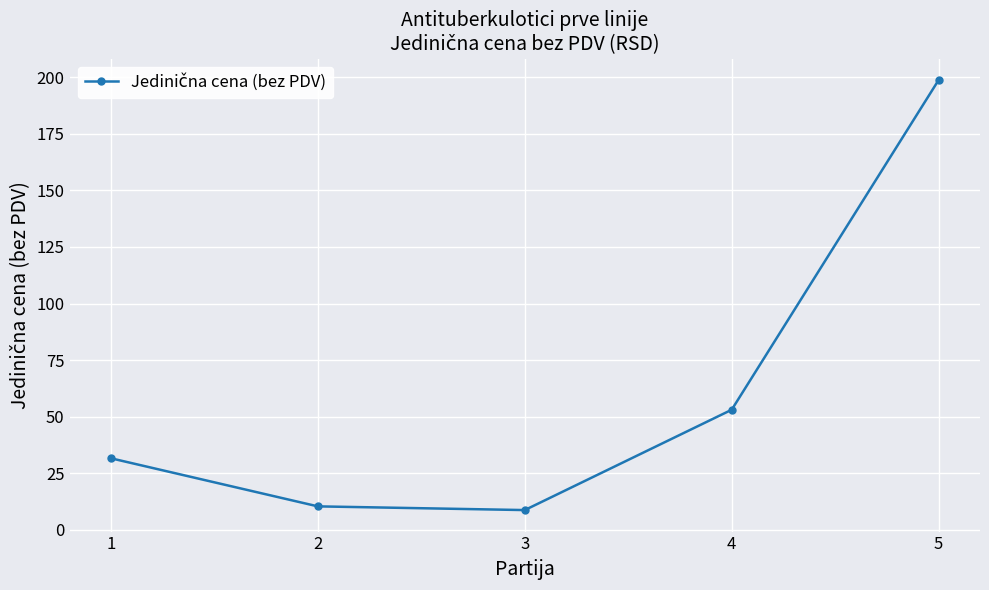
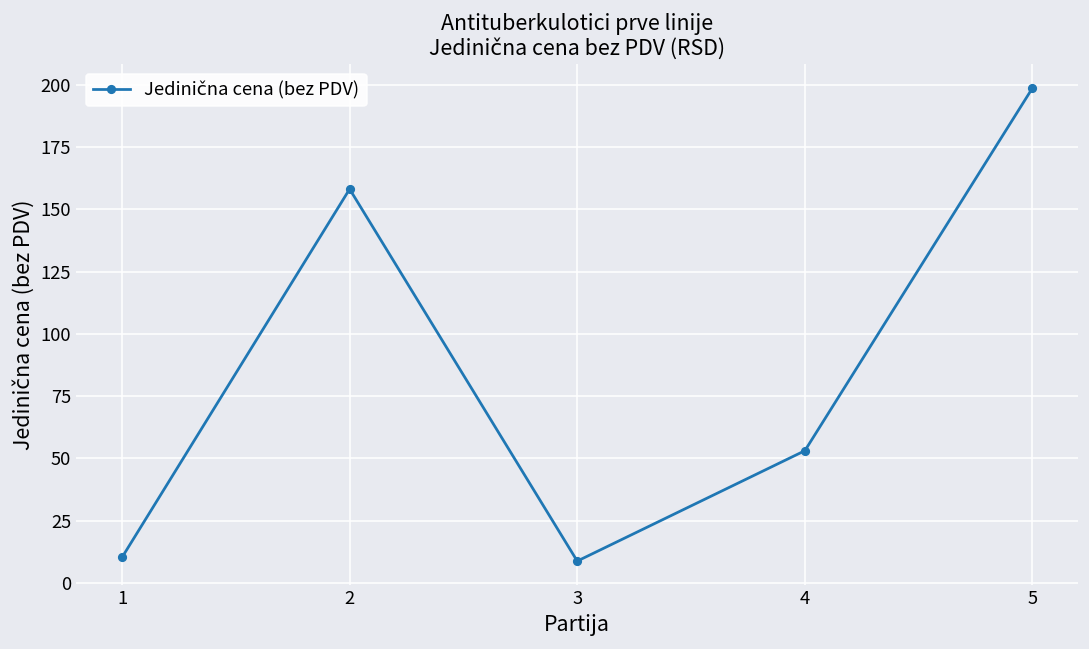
  {
-   "1": 32,
-   "2": 10,
+   "1": 10,
+   "2": 158,
    "3": 9,
    "4": 53,
    "5": 199
  }
